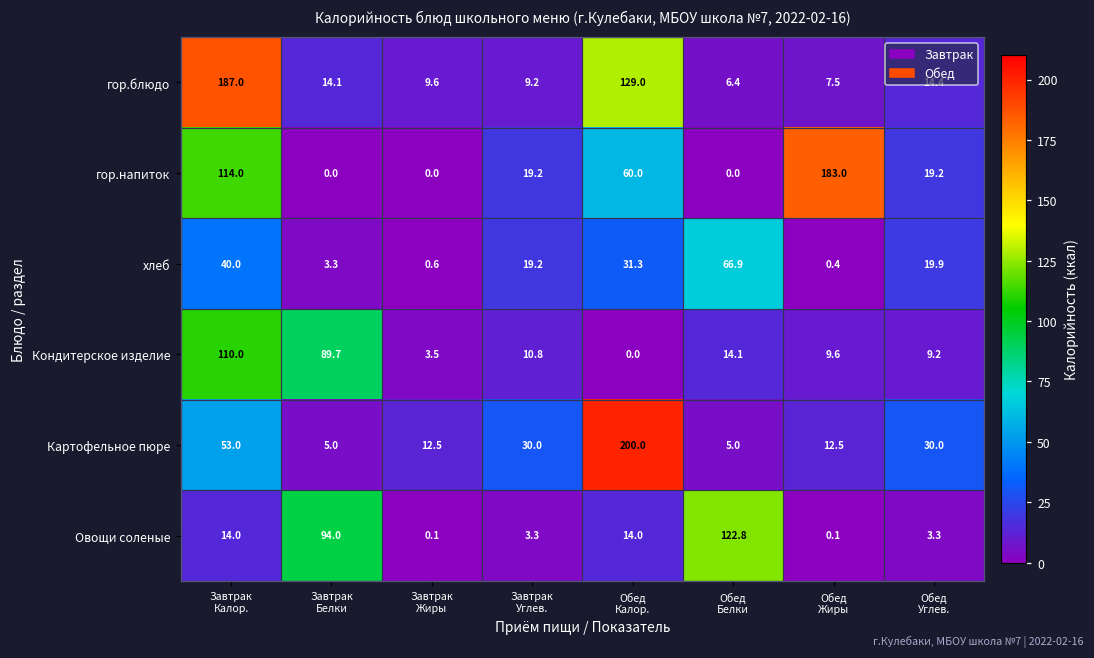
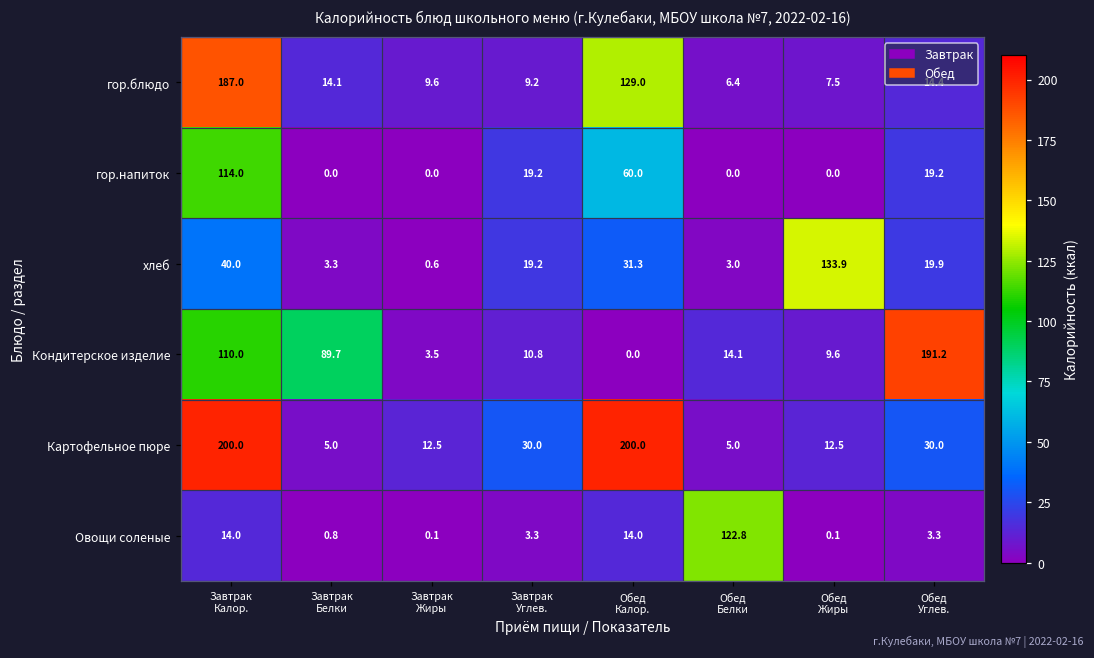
  {
    "гор.блюдо": {
      "Завтрак Калор.": 187.0,
      "Завтрак Белки": 14.1,
      "Завтрак Жиры": 9.6,
      "Завтрак Углев.": 9.2,
      "Обед Калор.": 129.0,
      "Обед Белки": 6.4,
      "Обед Жиры": 7.5
    },
    "гор.напиток": {
      "Завтрак Калор.": 114.0,
      "Завтрак Белки": 0.0,
      "Завтрак Жиры": 0.0,
      "Завтрак Углев.": 19.2,
      "Обед Калор.": 60.0,
      "Обед Белки": 0.0,
-     "Обед Жиры": 183.0,
+     "Обед Жиры": 0.0,
      "Обед Углев.": 19.2
    },
    "хлеб": {
      "Завтрак Калор.": 40.0,
      "Завтрак Белки": 3.3,
      "Завтрак Жиры": 0.6,
      "Завтрак Углев.": 19.2,
      "Обед Калор.": 31.3,
-     "Обед Белки": 66.9,
-     "Обед Жиры": 0.4,
+     "Обед Белки": 3.0,
+     "Обед Жиры": 133.9,
      "Обед Углев.": 19.9
    },
    "Кондитерское изделие": {
      "Завтрак Калор.": 110.0,
      "Завтрак Белки": 89.7,
      "Завтрак Жиры": 3.5,
      "Завтрак Углев.": 10.8,
      "Обед Калор.": 0.0,
      "Обед Белки": 14.1,
      "Обед Жиры": 9.6,
-     "Обед Углев.": 9.2
+     "Обед Углев.": 191.2
    },
    "Картофельное пюре": {
-     "Завтрак Калор.": 53.0,
+     "Завтрак Калор.": 200.0,
      "Завтрак Белки": 5.0,
      "Завтрак Жиры": 12.5,
      "Завтрак Углев.": 30.0,
      "Обед Калор.": 200.0,
      "Обед Белки": 5.0,
      "Обед Жиры": 12.5,
      "Обед Углев.": 30.0
    },
    "Овощи соленые": {
      "Завтрак Калор.": 14.0,
-     "Завтрак Белки": 94.0,
+     "Завтрак Белки": 0.8,
      "Завтрак Жиры": 0.1,
      "Завтрак Углев.": 3.3,
      "Обед Калор.": 14.0,
      "Обед Белки": 122.8,
      "Обед Жиры": 0.1,
      "Обед Углев.": 3.3
    }
  }
